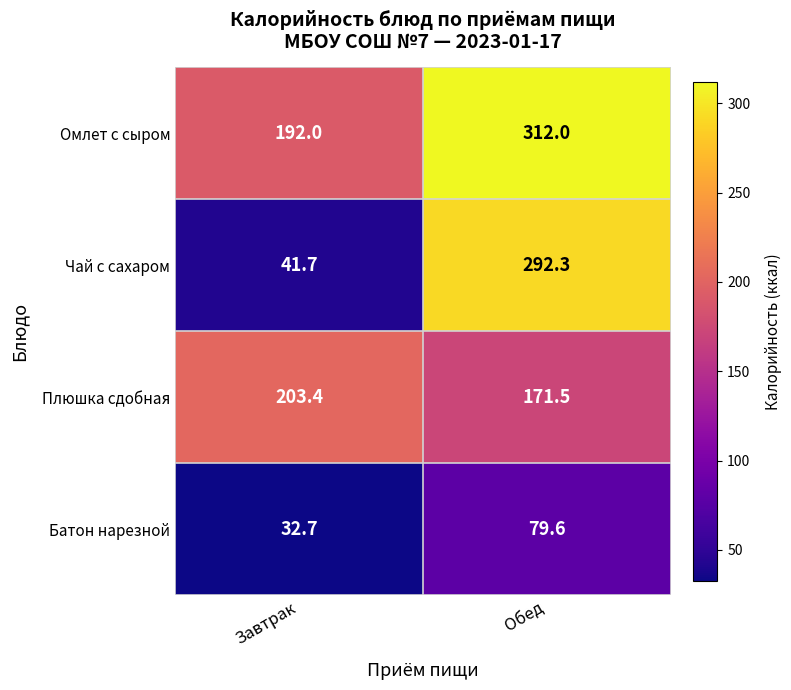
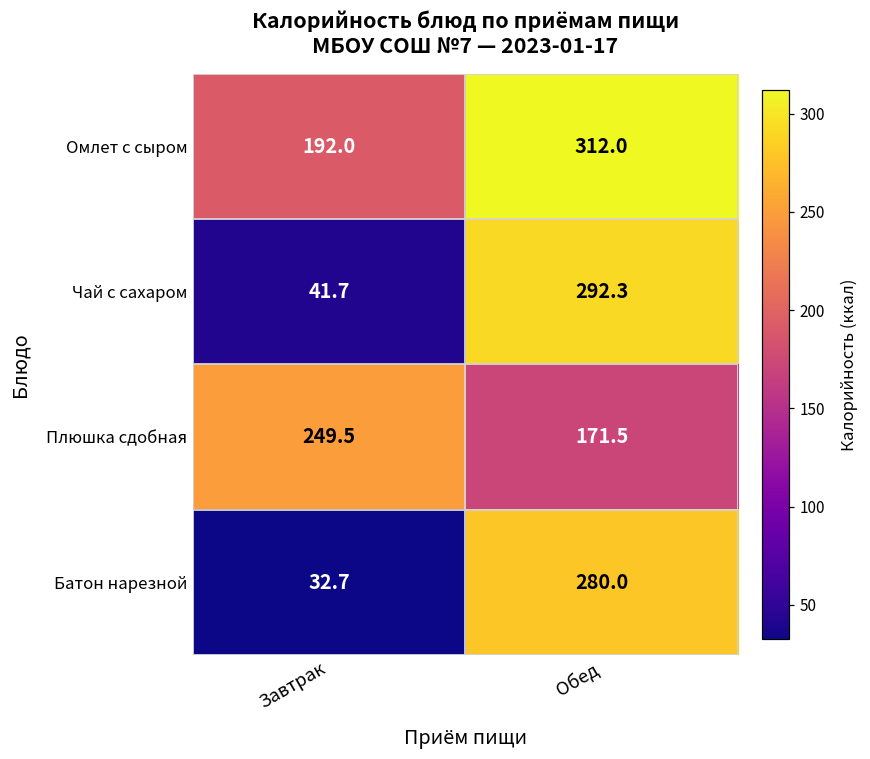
  {
    "Омлет с сыром": {
      "Завтрак": 192.0,
      "Обед": 312.0
    },
    "Чай с сахаром": {
      "Завтрак": 41.7,
      "Обед": 292.3
    },
    "Плюшка сдобная": {
-     "Завтрак": 203.4,
+     "Завтрак": 249.5,
      "Обед": 171.5
    },
    "Батон нарезной": {
      "Завтрак": 32.7,
-     "Обед": 79.6
+     "Обед": 280.0
    }
  }
